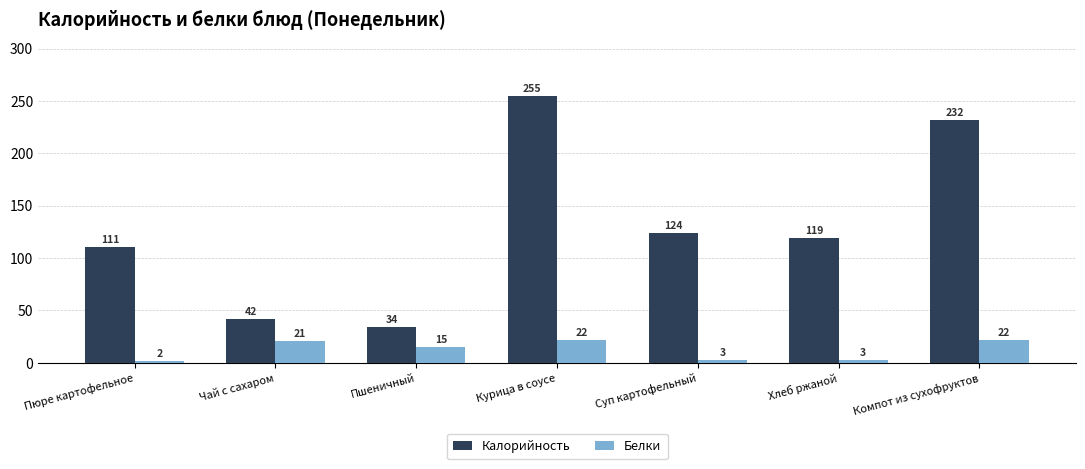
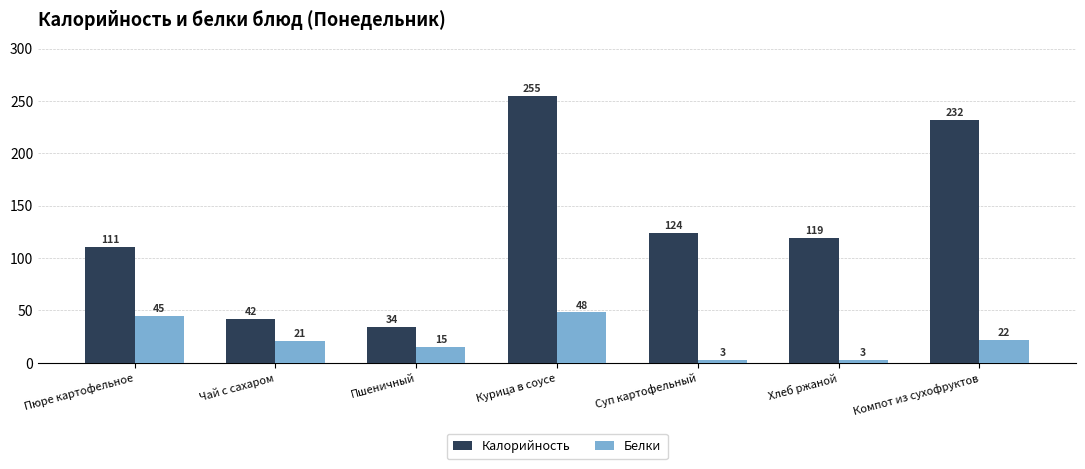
  {
    "Калорийность": {
      "Пюре картофельное": 111,
      "Чай с сахаром": 42,
      "Пшеничный": 34,
      "Курица в соусе": 255,
      "Суп картофельный": 124,
      "Хлеб ржаной": 119,
      "Компот из сухофруктов": 232
    },
    "Белки": {
-     "Пюре картофельное": 2,
+     "Пюре картофельное": 45,
      "Чай с сахаром": 21,
      "Пшеничный": 15,
-     "Курица в соусе": 22,
+     "Курица в соусе": 48,
      "Суп картофельный": 3,
      "Хлеб ржаной": 3,
      "Компот из сухофруктов": 22
    }
  }
